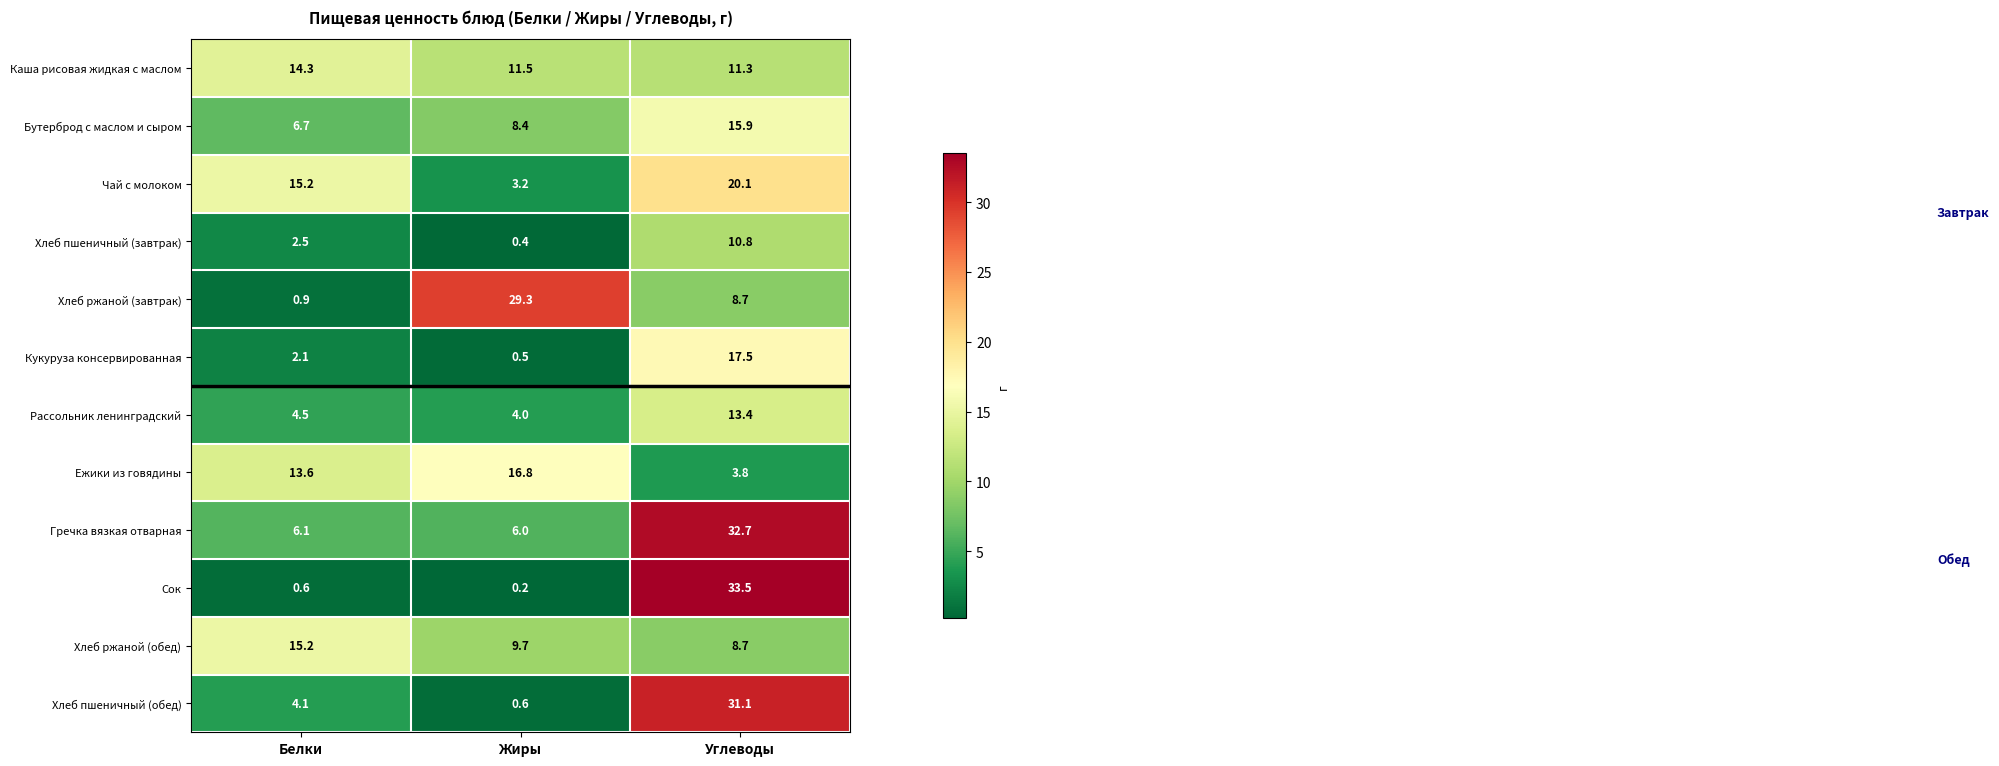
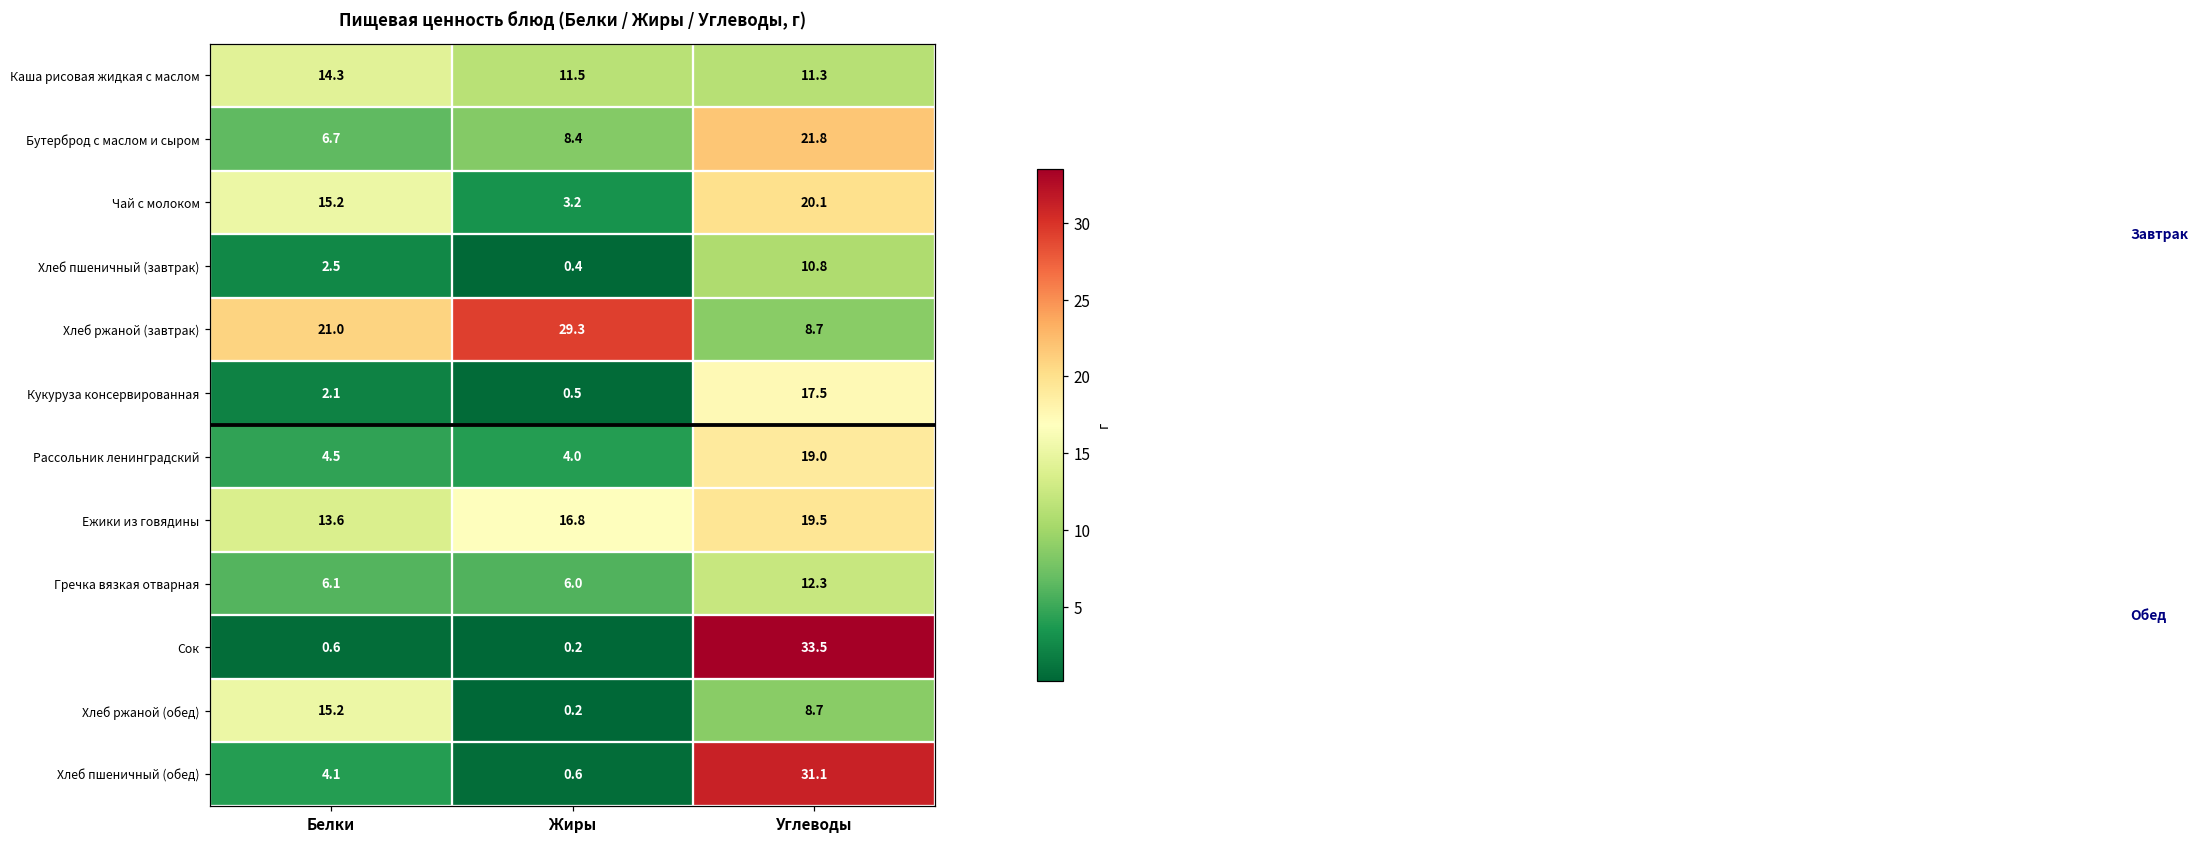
  {
    "Каша рисовая жидкая с маслом": {
      "Белки": 14.3,
      "Жиры": 11.5,
      "Углеводы": 11.3
    },
    "Бутерброд с маслом и сыром": {
      "Белки": 6.7,
      "Жиры": 8.4,
-     "Углеводы": 15.9
+     "Углеводы": 21.8
    },
    "Чай с молоком": {
      "Белки": 15.2,
      "Жиры": 3.2,
      "Углеводы": 20.1
    },
    "Хлеб пшеничный (завтрак)": {
      "Белки": 2.5,
      "Жиры": 0.4,
      "Углеводы": 10.8
    },
    "Хлеб ржаной (завтрак)": {
-     "Белки": 0.9,
+     "Белки": 21.0,
      "Жиры": 29.3,
      "Углеводы": 8.7
    },
    "Кукуруза консервированная": {
      "Белки": 2.1,
      "Жиры": 0.5,
      "Углеводы": 17.5
    },
    "Рассольник ленинградский": {
      "Белки": 4.5,
      "Жиры": 4.0,
-     "Углеводы": 13.4
+     "Углеводы": 19.0
    },
    "Ежики из говядины": {
      "Белки": 13.6,
      "Жиры": 16.8,
-     "Углеводы": 3.8
+     "Углеводы": 19.5
    },
    "Гречка вязкая отварная": {
      "Белки": 6.1,
      "Жиры": 6.0,
-     "Углеводы": 32.7
+     "Углеводы": 12.3
    },
    "Сок": {
      "Белки": 0.6,
      "Жиры": 0.2,
      "Углеводы": 33.5
    },
    "Хлеб ржаной (обед)": {
      "Белки": 15.2,
-     "Жиры": 9.7,
+     "Жиры": 0.2,
      "Углеводы": 8.7
    },
    "Хлеб пшеничный (обед)": {
      "Белки": 4.1,
      "Жиры": 0.6,
      "Углеводы": 31.1
    }
  }
